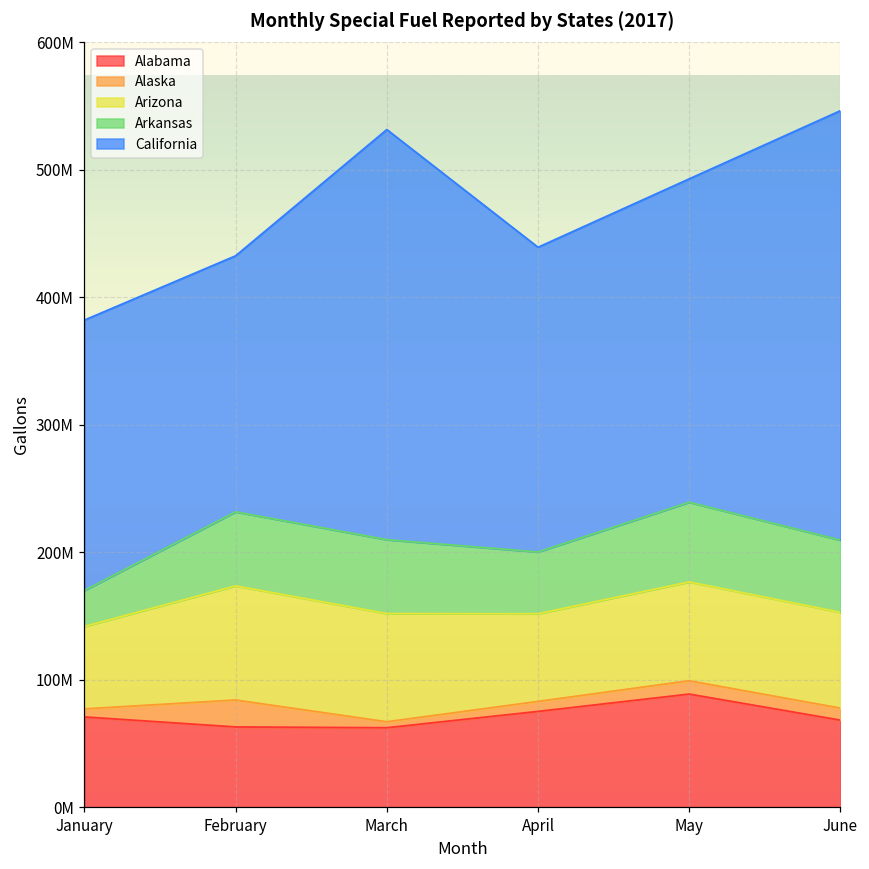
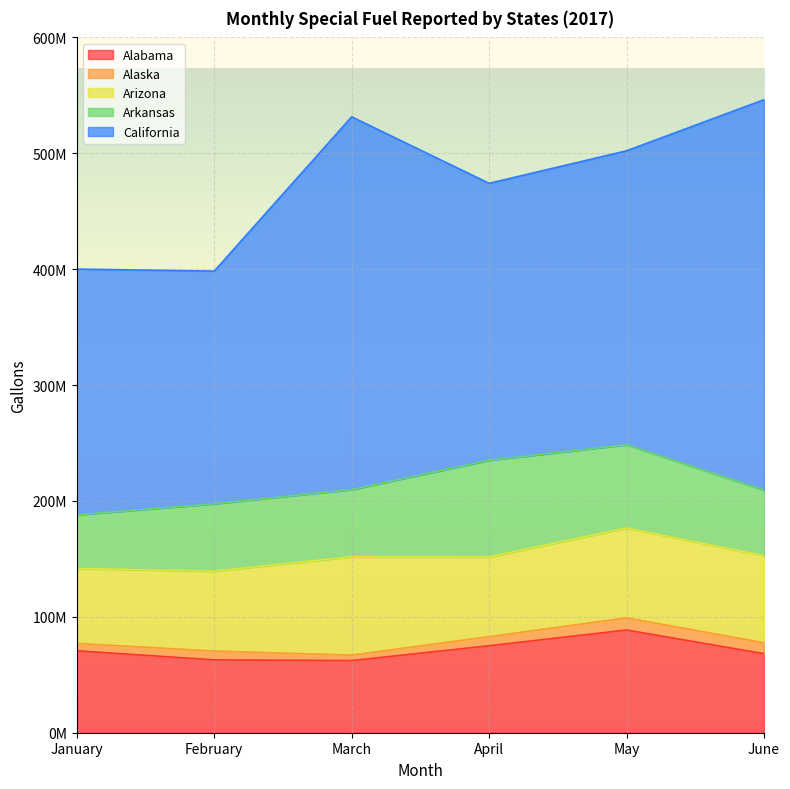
  {
    "Alabama": {
      "January": 71000000,
      "February": 63000000,
      "March": 62000000,
      "April": 75000000,
      "May": 89000000,
      "June": 68000000
    },
    "Alaska": {
      "January": 6000000,
-     "February": 21000000,
+     "February": 8000000,
      "March": 5000000,
      "April": 8000000,
      "May": 10000000,
      "June": 9000000
    },
    "Arizona": {
      "January": 65000000,
-     "February": 90000000,
+     "February": 69000000,
      "March": 85000000,
      "April": 69000000,
      "May": 78000000,
      "June": 75000000
    },
    "Arkansas": {
-     "January": 28000000,
+     "January": 46000000,
      "February": 58000000,
      "March": 58000000,
-     "April": 48000000,
-     "May": 63000000,
+     "April": 83000000,
+     "May": 72000000,
      "June": 57000000
    },
    "California": {
      "January": 212000000,
      "February": 201000000,
      "March": 322000000,
      "April": 239000000,
      "May": 254000000,
      "June": 337000000
    }
  }
